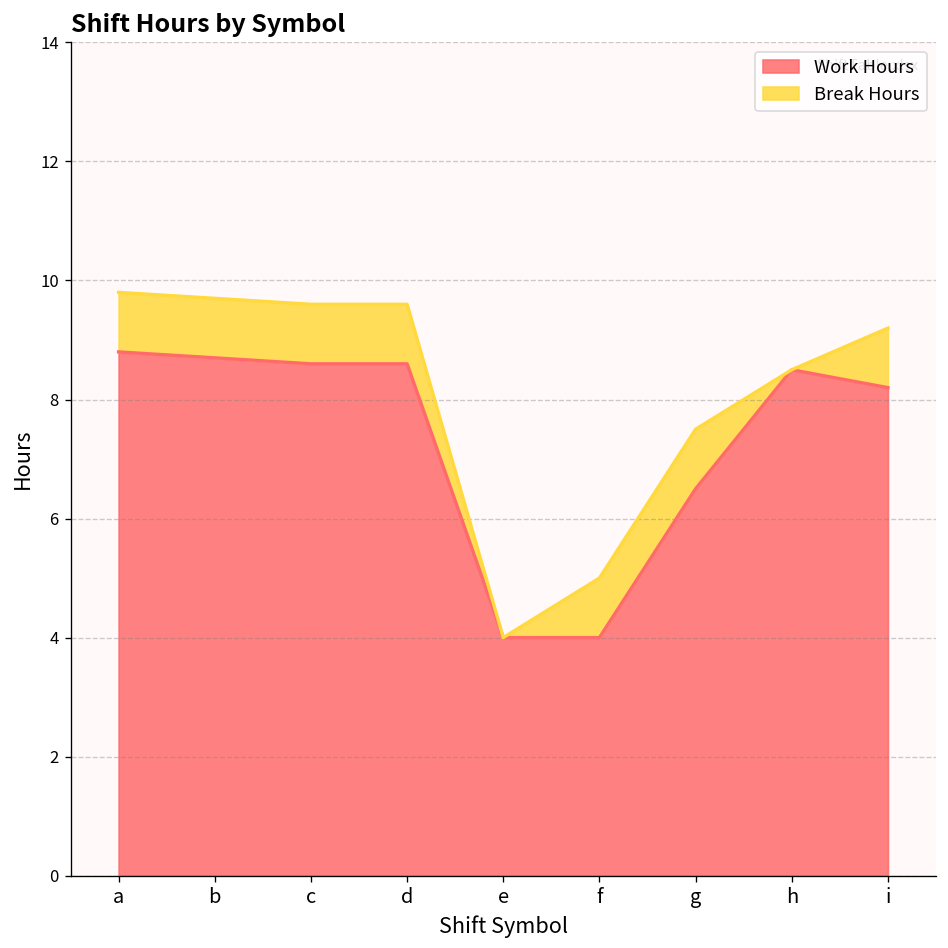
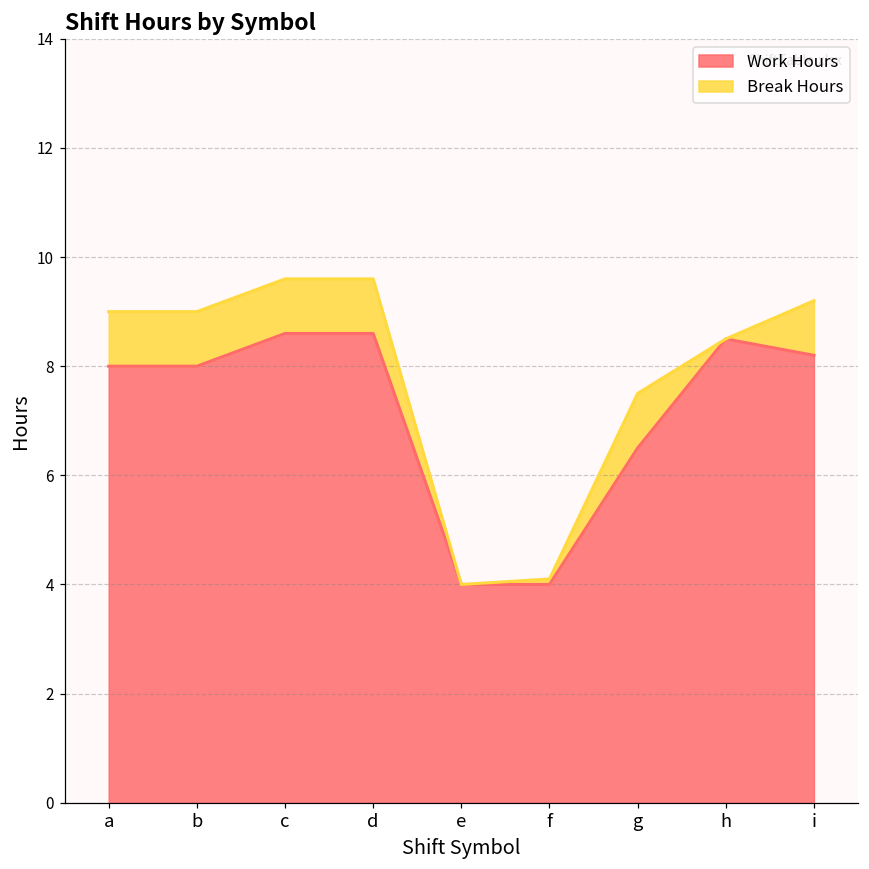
  {
    "Work Hours": {
-     "a": 8.8,
-     "b": 8.7,
+     "a": 8.0,
+     "b": 8.0,
      "c": 8.6,
      "d": 8.6,
      "f": 4.0,
      "g": 6.5,
      "i": 8.2
    },
    "Break Hours": {
      "a": 1.0,
      "b": 1.0,
      "c": 1.0,
      "d": 1.0,
-     "f": 1.0,
+     "f": 0.1,
      "g": 1.0,
      "i": 1.0
    }
  }
